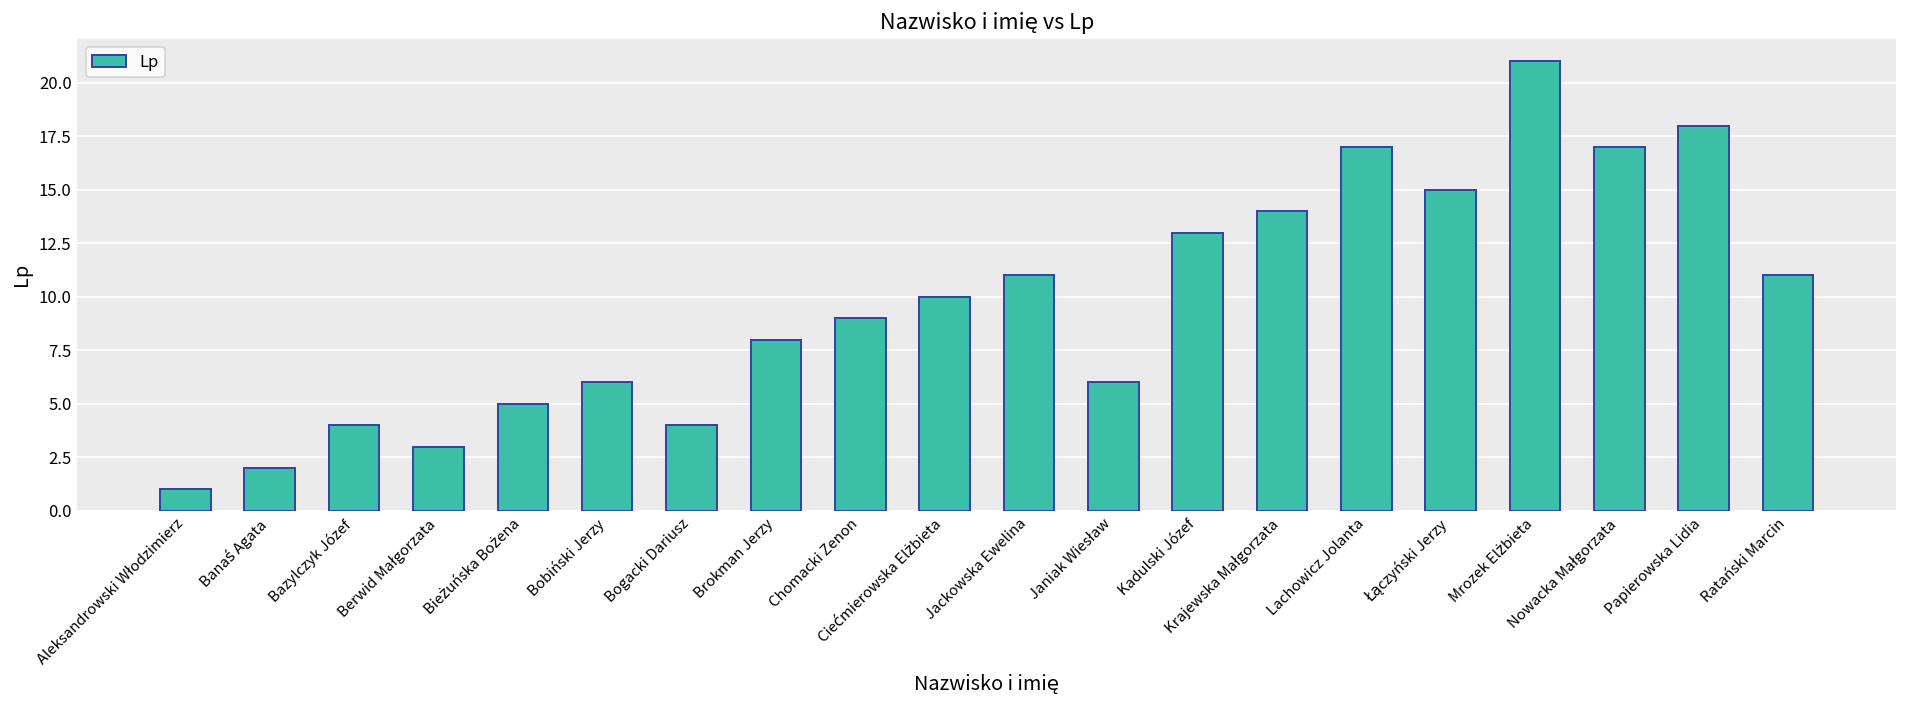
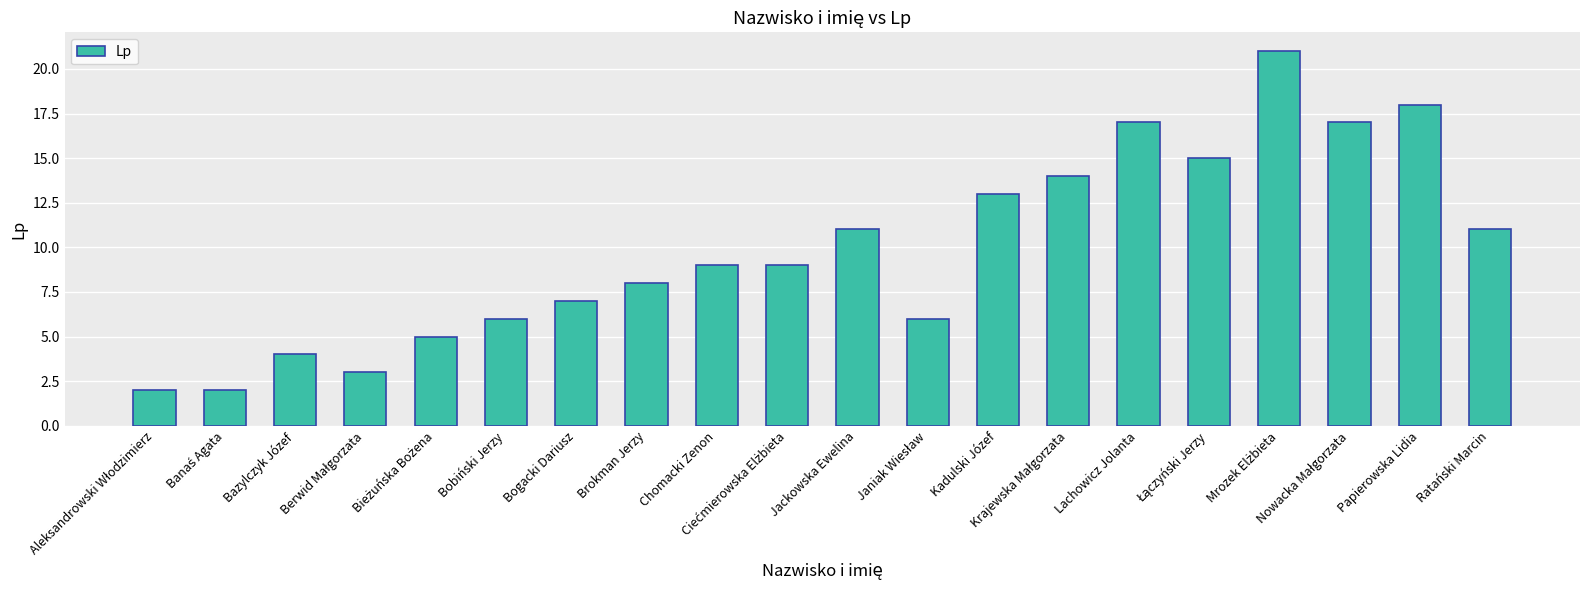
  {
-   "Aleksandrowski Włodzimierz": 1,
+   "Aleksandrowski Włodzimierz": 2,
    "Banaś Agata": 2,
    "Bazylczyk Józef": 4,
    "Berwid Małgorzata": 3,
    "Bieżuńska Bożena": 5,
    "Bobiński Jerzy": 6,
-   "Bogacki Dariusz": 4,
+   "Bogacki Dariusz": 7,
    "Brokman Jerzy": 8,
    "Chomacki Zenon": 9,
-   "Ciećmierowska Elżbieta": 10,
+   "Ciećmierowska Elżbieta": 9,
    "Jackowska Ewelina": 11,
    "Janiak Wiesław": 6,
    "Kadulski Józef": 13,
    "Krajewska Małgorzata": 14,
    "Lachowicz Jolanta": 17,
    "Łączyński Jerzy": 15,
    "Mrozek Elżbieta": 21,
    "Nowacka Małgorzata": 17,
    "Papierowska Lidia": 18,
    "Ratański Marcin": 11
  }
